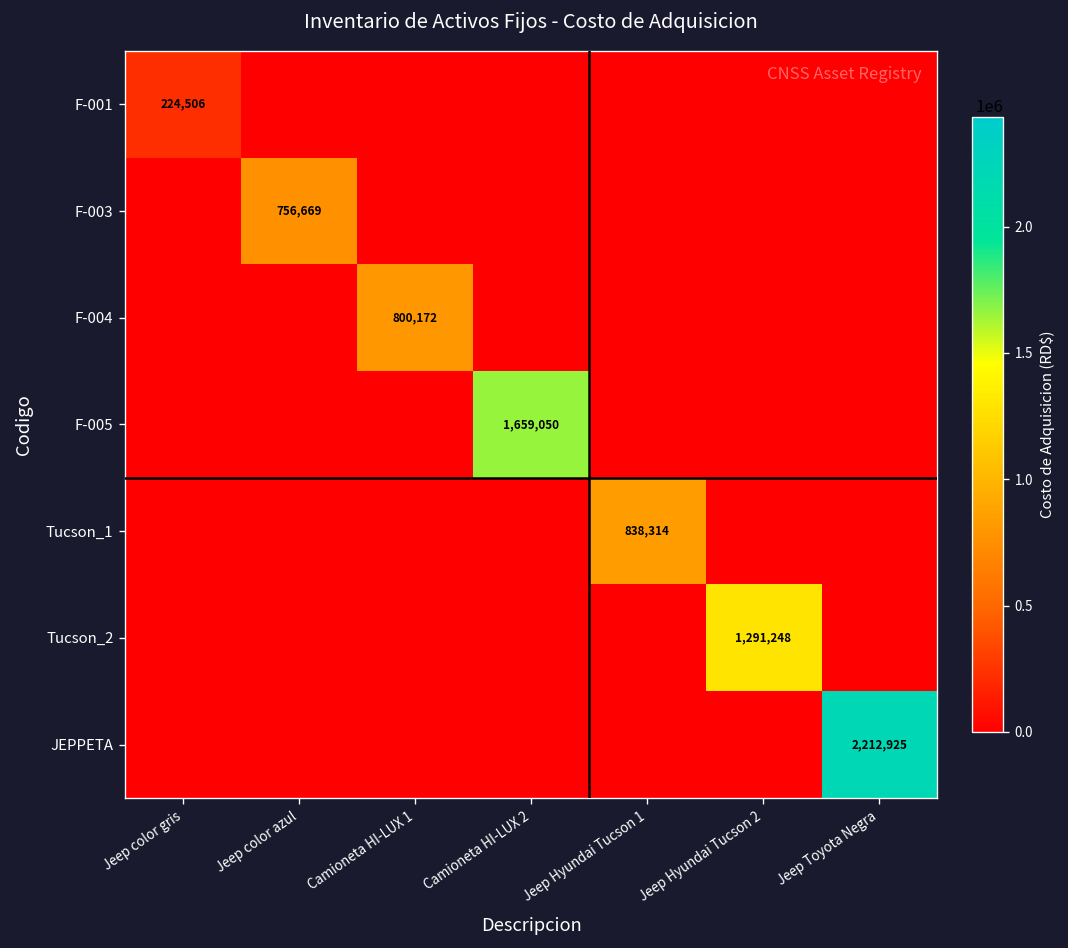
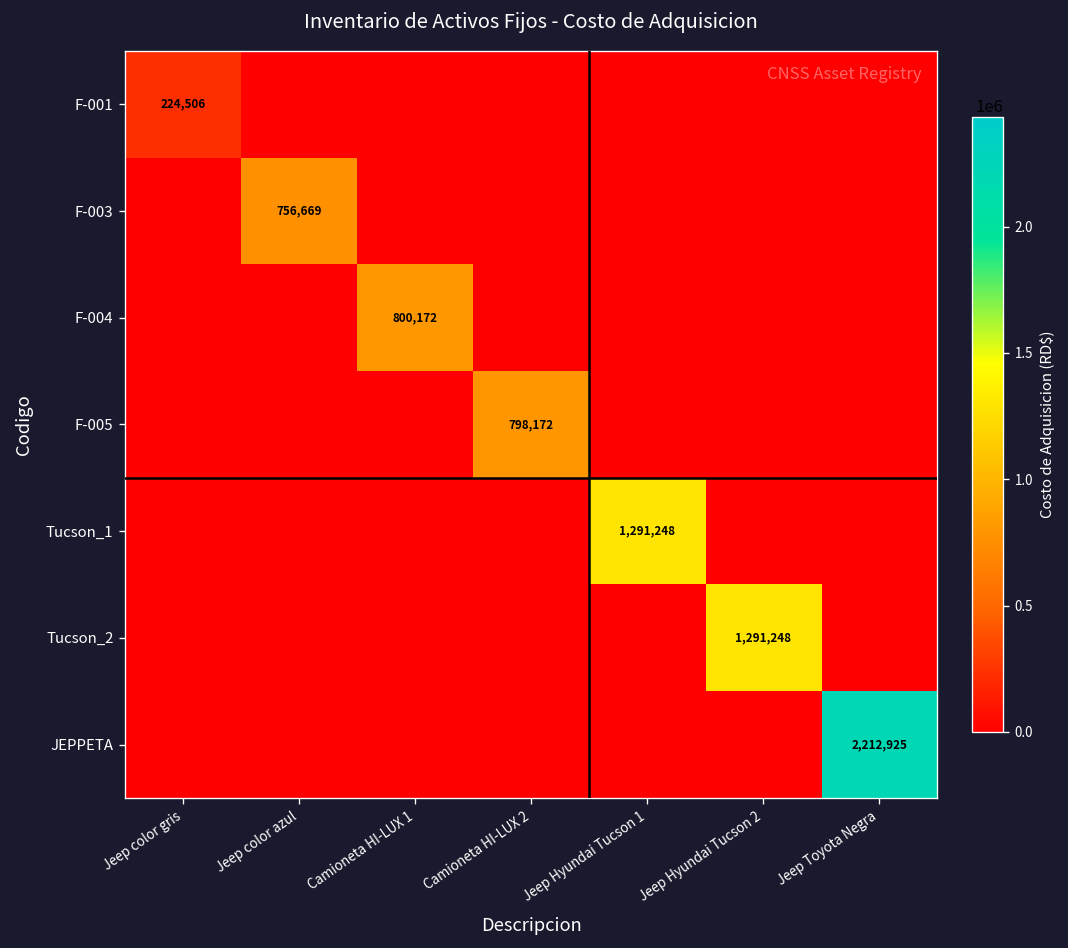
  {
    "F-001": {
      "Jeep color gris": "224,506"
    },
    "F-003": {
      "Jeep color azul": "756,669"
    },
    "F-004": {
      "Camioneta HI-LUX 1": "800,172"
    },
    "F-005": {
-     "Camioneta HI-LUX 2": "1,659,050"
+     "Camioneta HI-LUX 2": "798,172"
    },
    "Tucson_1": {
-     "Jeep Hyundai Tucson 1": "838,314"
+     "Jeep Hyundai Tucson 1": "1,291,248"
    },
    "Tucson_2": {
      "Jeep Hyundai Tucson 2": "1,291,248"
    },
    "JEPPETA": {
      "Jeep Toyota Negra": "2,212,925"
    }
  }
